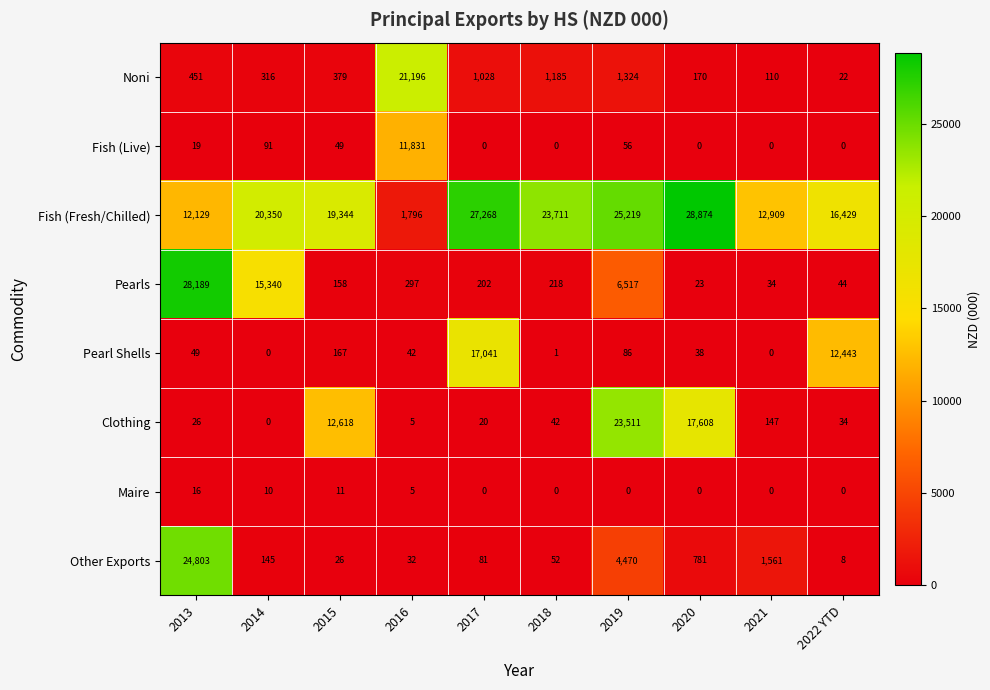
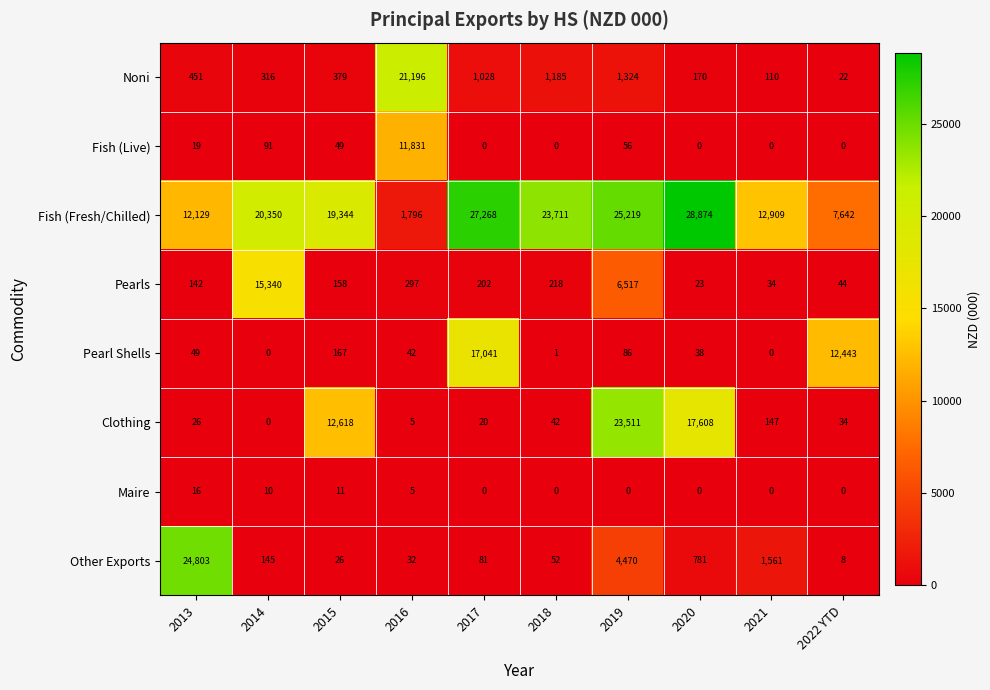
  {
    "Noni": {
      "2013": "451",
      "2014": "316",
      "2015": "379",
      "2016": "21,196",
      "2017": "1,028",
      "2018": "1,185",
      "2019": "1,324",
      "2020": "170",
      "2021": "110",
      "2022 YTD": "22"
    },
    "Fish (Live)": {
      "2013": "19",
      "2014": "91",
      "2015": "49",
      "2016": "11,831",
      "2017": "0",
      "2018": "0",
      "2019": "56",
      "2020": "0",
      "2021": "0",
      "2022 YTD": "0"
    },
    "Fish (Fresh/Chilled)": {
      "2013": "12,129",
      "2014": "20,350",
      "2015": "19,344",
      "2016": "1,796",
      "2017": "27,268",
      "2018": "23,711",
      "2019": "25,219",
      "2020": "28,874",
      "2021": "12,909",
-     "2022 YTD": "16,429"
+     "2022 YTD": "7,642"
    },
    "Pearls": {
-     "2013": "28,189",
+     "2013": "142",
      "2014": "15,340",
      "2015": "158",
      "2016": "297",
      "2017": "202",
      "2018": "218",
      "2019": "6,517",
      "2020": "23",
      "2021": "34",
      "2022 YTD": "44"
    },
    "Pearl Shells": {
      "2013": "49",
      "2014": "0",
      "2015": "167",
      "2016": "42",
      "2017": "17,041",
      "2018": "1",
      "2019": "86",
      "2020": "38",
      "2021": "0",
      "2022 YTD": "12,443"
    },
    "Clothing": {
      "2013": "26",
      "2014": "0",
      "2015": "12,618",
      "2016": "5",
      "2017": "20",
      "2018": "42",
      "2019": "23,511",
      "2020": "17,608",
      "2021": "147",
      "2022 YTD": "34"
    },
    "Maire": {
      "2013": "16",
      "2014": "10",
      "2015": "11",
      "2016": "5",
      "2017": "0",
      "2018": "0",
      "2019": "0",
      "2020": "0",
      "2021": "0",
      "2022 YTD": "0"
    },
    "Other Exports": {
      "2013": "24,803",
      "2014": "145",
      "2015": "26",
      "2016": "32",
      "2017": "81",
      "2018": "52",
      "2019": "4,470",
      "2020": "781",
      "2021": "1,561",
      "2022 YTD": "8"
    }
  }
